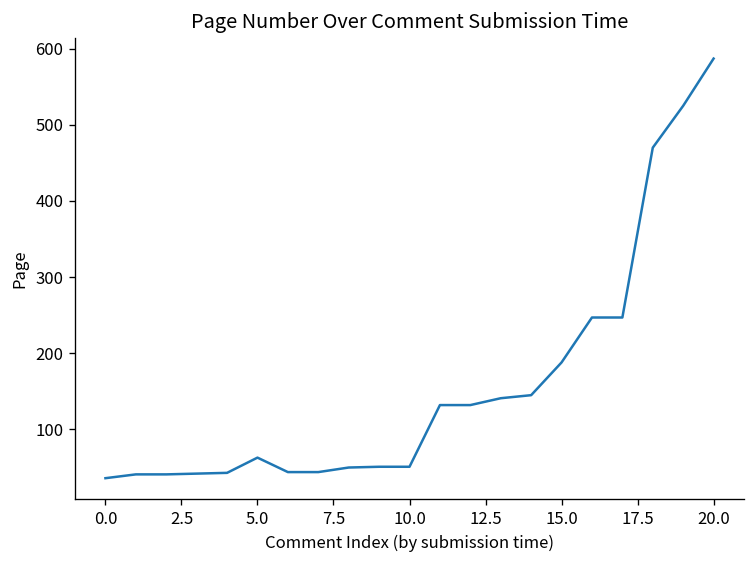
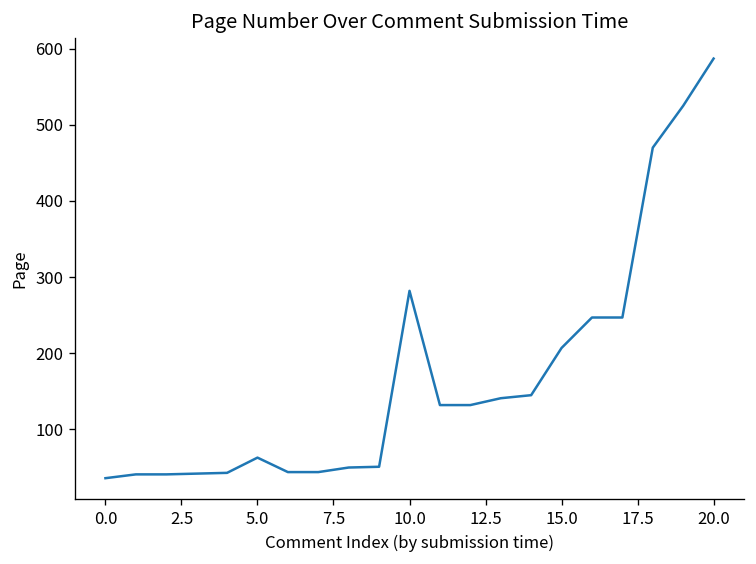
  {
    "0.0": 40,
    "5.0": 60,
-   "10.0": 50,
-   "15.0": 190,
+   "10.0": 280,
+   "15.0": 210,
    "20.0": 590
  }
